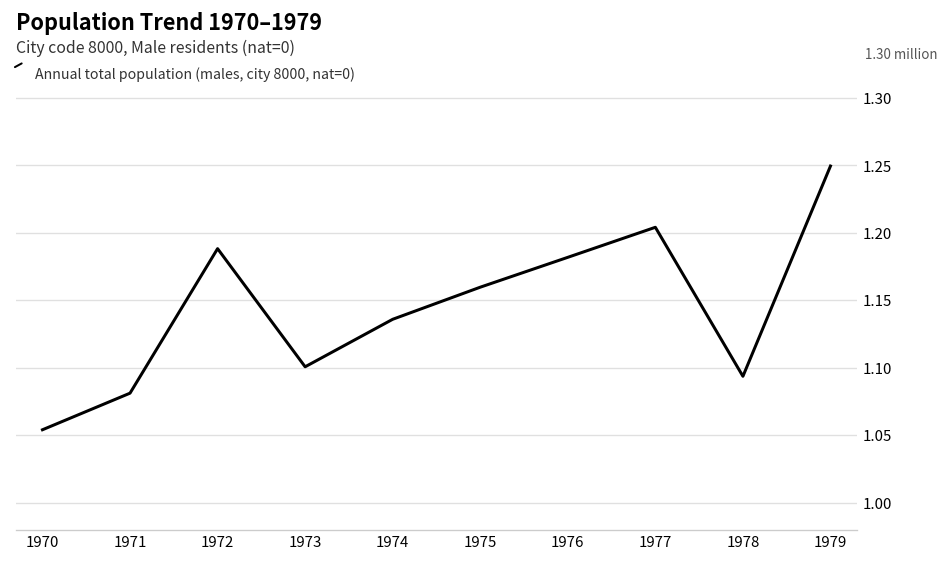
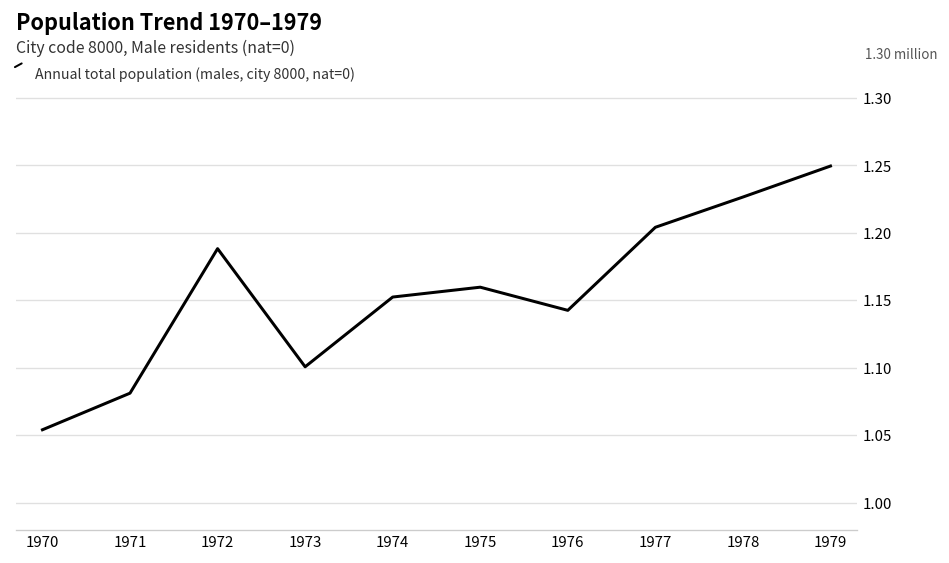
  {
    "1970": 1.054,
    "1971": 1.081,
    "1972": 1.188,
    "1973": 1.101,
-   "1974": 1.136,
+   "1974": 1.152,
    "1975": 1.160,
-   "1976": 1.182,
+   "1976": 1.143,
    "1977": 1.204,
-   "1978": 1.094,
+   "1978": 1.227,
    "1979": 1.250
  }
